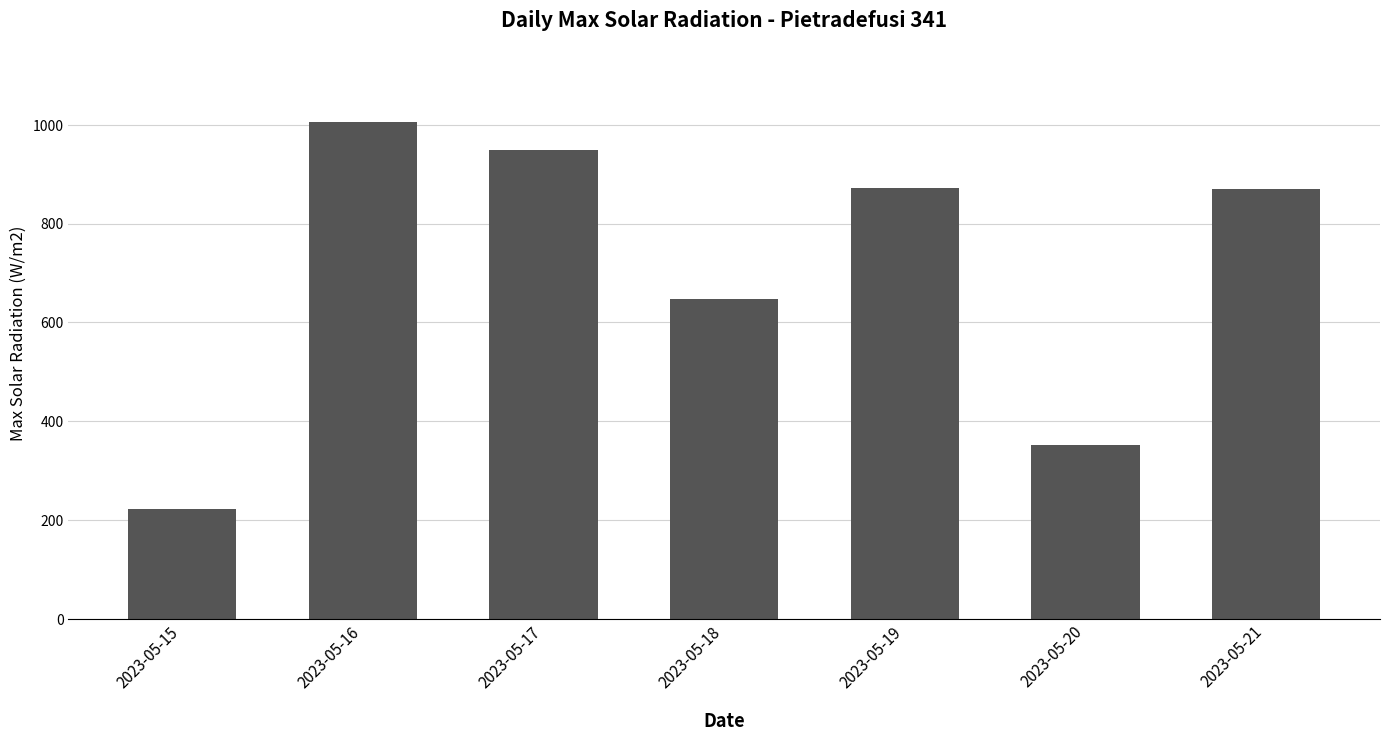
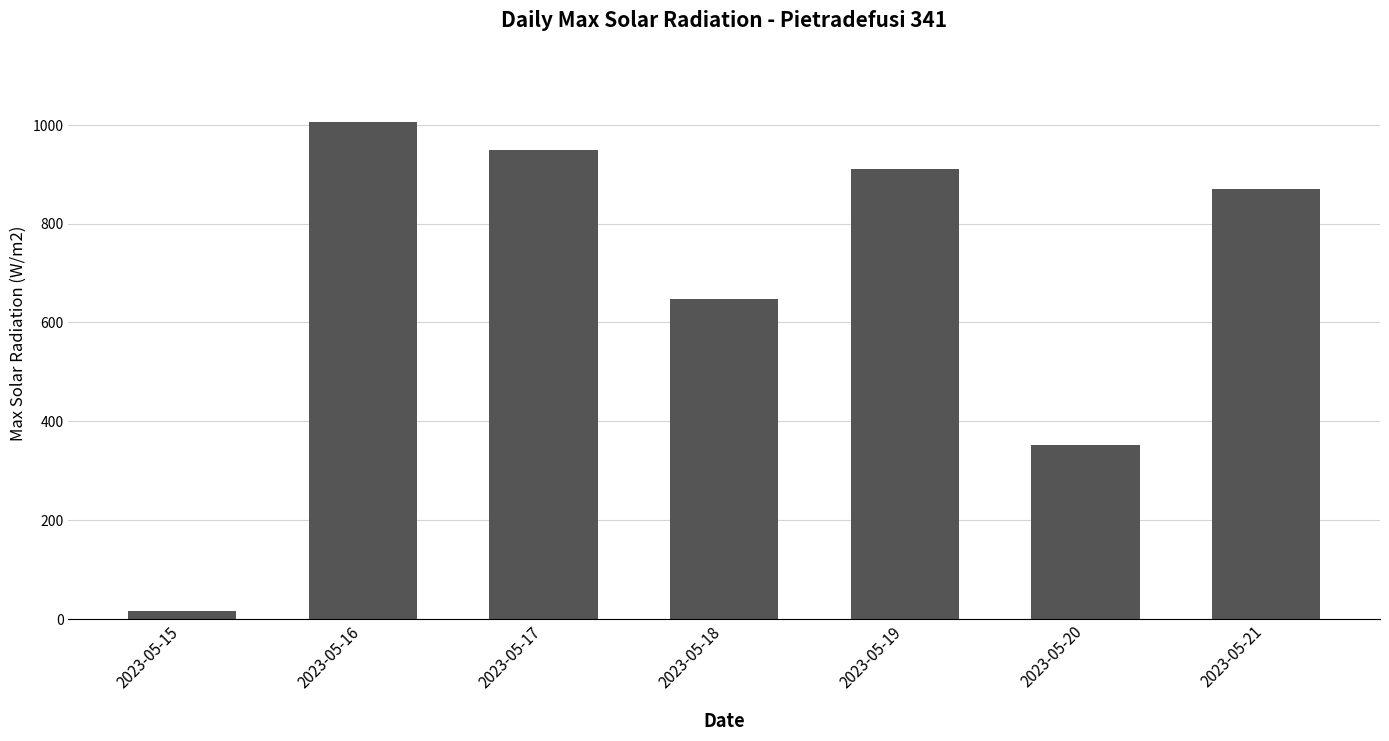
  {
-   "2023-05-15": 220,
+   "2023-05-15": 20,
    "2023-05-16": 1010,
    "2023-05-17": 950,
    "2023-05-18": 650,
-   "2023-05-19": 870,
+   "2023-05-19": 910,
    "2023-05-20": 350,
    "2023-05-21": 870
  }
